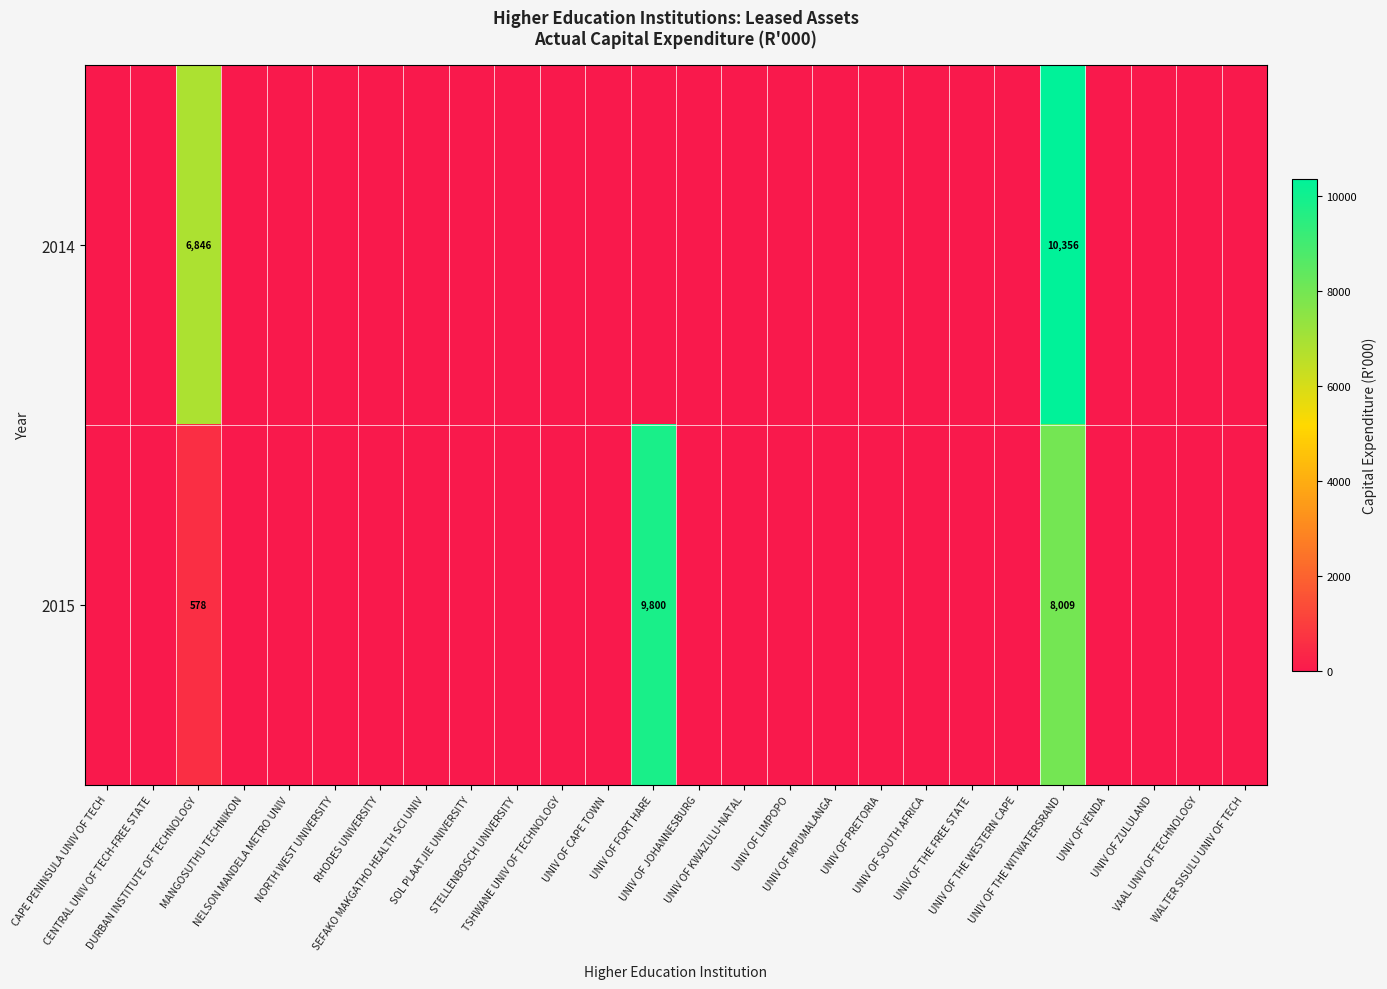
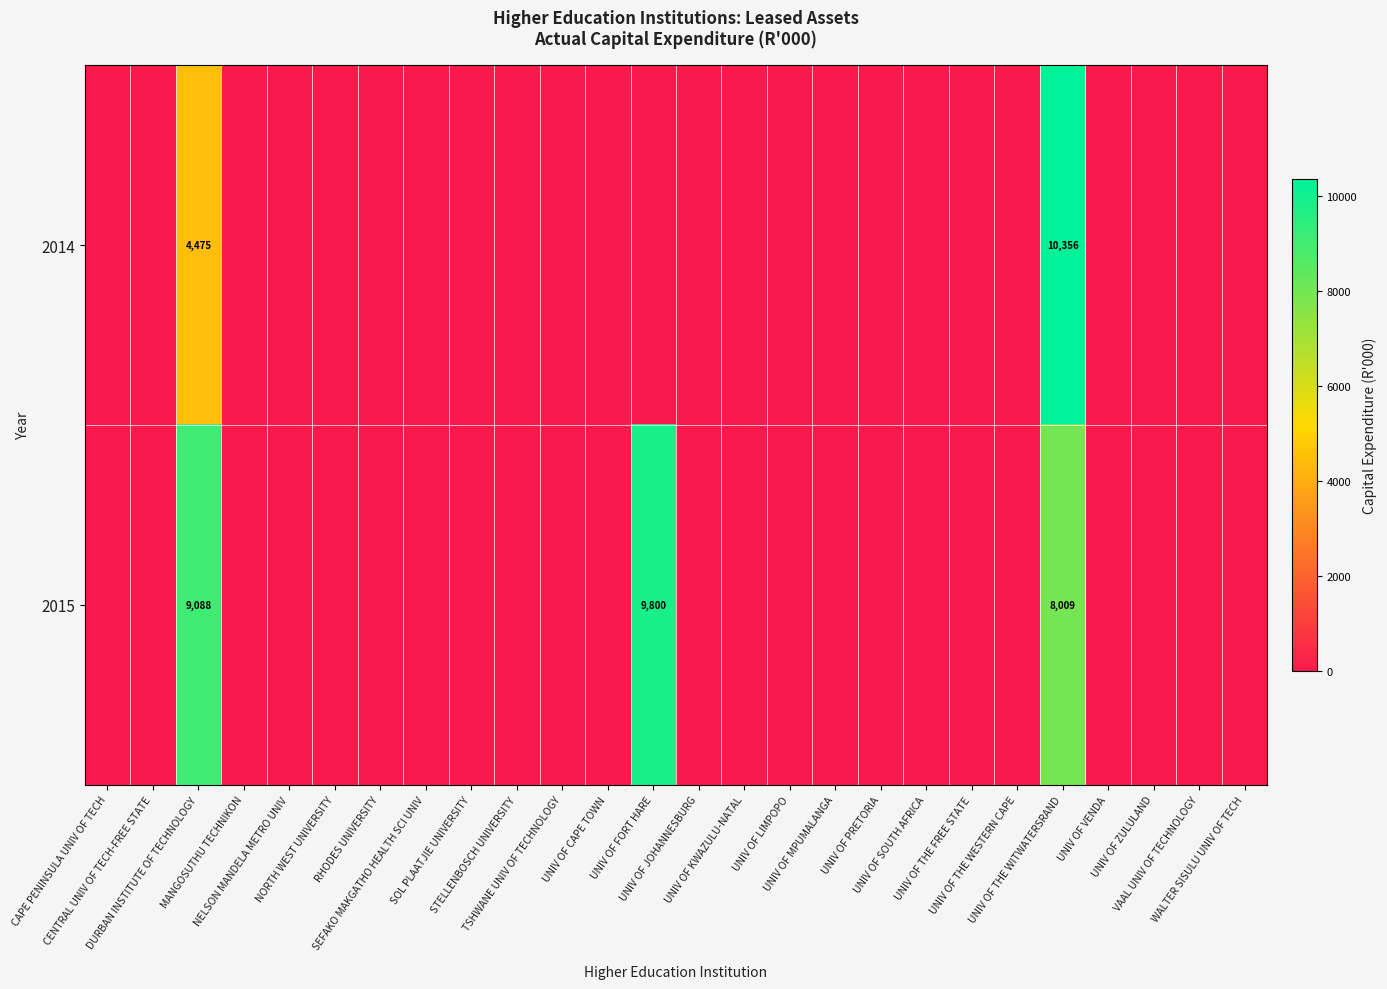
  {
    "2014": {
-     "DURBAN INSTITUTE OF TECHNOLOGY": "6,846",
+     "DURBAN INSTITUTE OF TECHNOLOGY": "4,475",
      "UNIV OF THE WITWATERSRAND": "10,356"
    },
    "2015": {
-     "DURBAN INSTITUTE OF TECHNOLOGY": "578",
+     "DURBAN INSTITUTE OF TECHNOLOGY": "9,088",
      "UNIV OF FORT HARE": "9,800",
      "UNIV OF THE WITWATERSRAND": "8,009"
    }
  }
